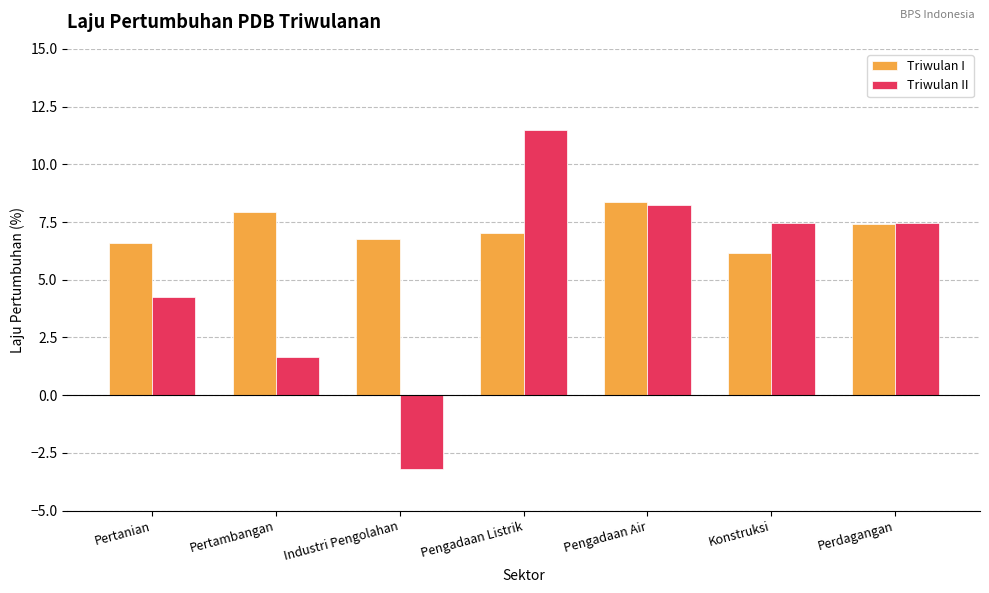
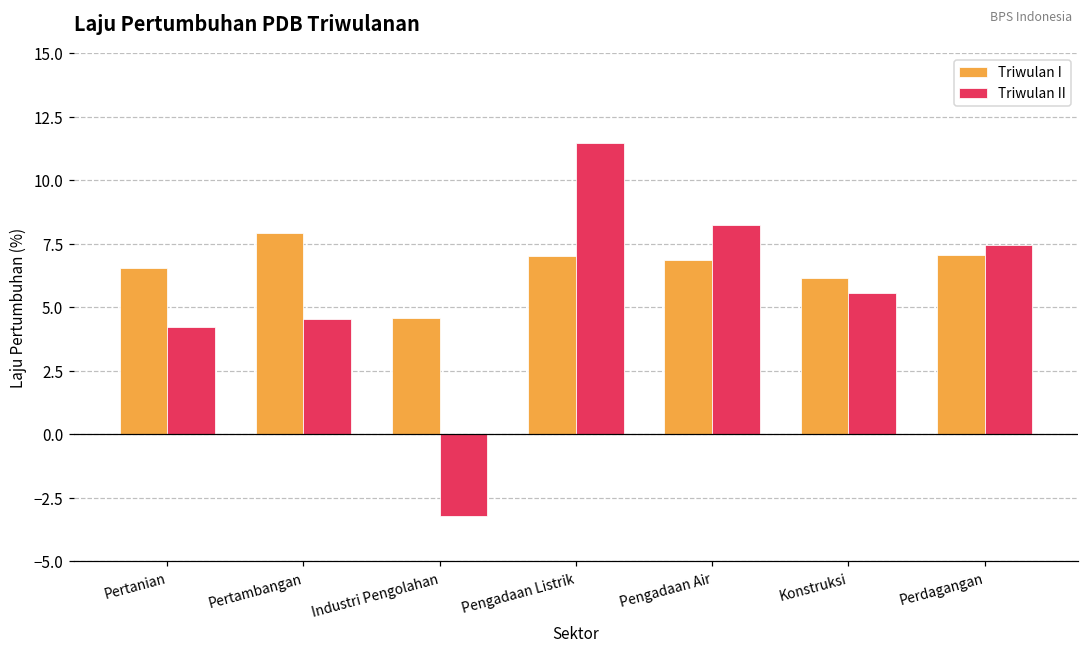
  {
    "Triwulan I": {
      "Pertanian": 6.6,
      "Pertambangan": 7.9,
-     "Industri Pengolahan": 6.8,
+     "Industri Pengolahan": 4.6,
      "Pengadaan Listrik": 7.0,
-     "Pengadaan Air": 8.4,
+     "Pengadaan Air": 6.9,
      "Konstruksi": 6.2,
-     "Perdagangan": 7.4
+     "Perdagangan": 7.1
    },
    "Triwulan II": {
      "Pertanian": 4.2,
-     "Pertambangan": 1.7,
+     "Pertambangan": 4.6,
      "Industri Pengolahan": -3.2,
      "Pengadaan Listrik": 11.5,
      "Pengadaan Air": 8.2,
-     "Konstruksi": 7.4,
+     "Konstruksi": 5.6,
      "Perdagangan": 7.4
    }
  }
